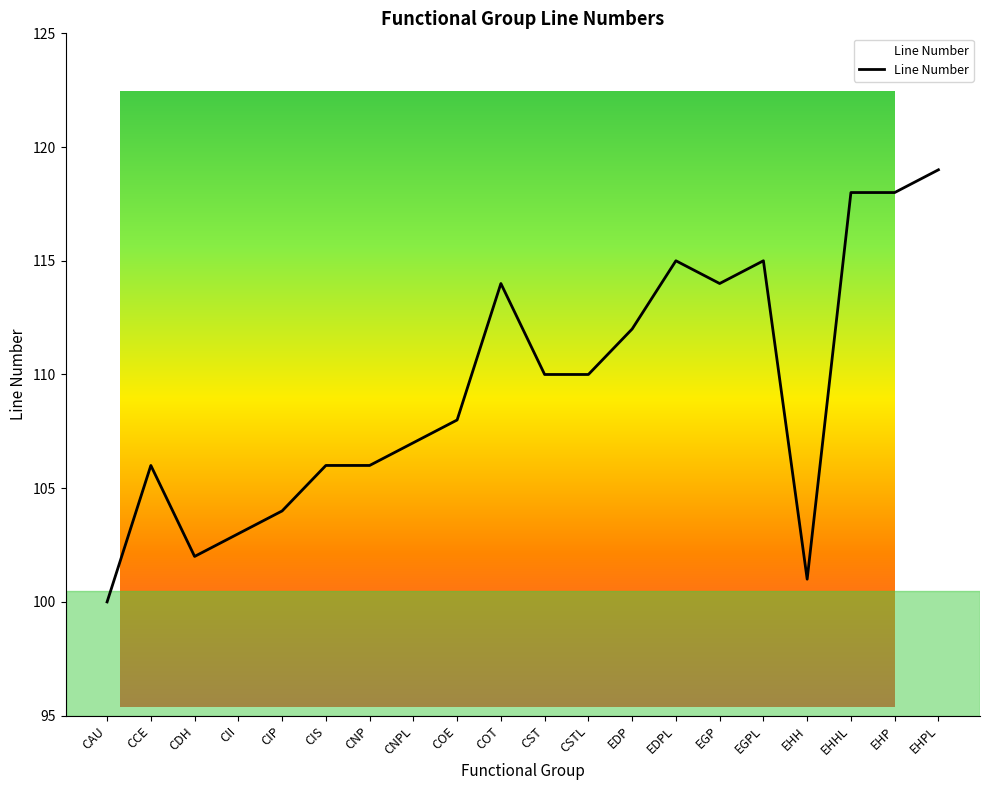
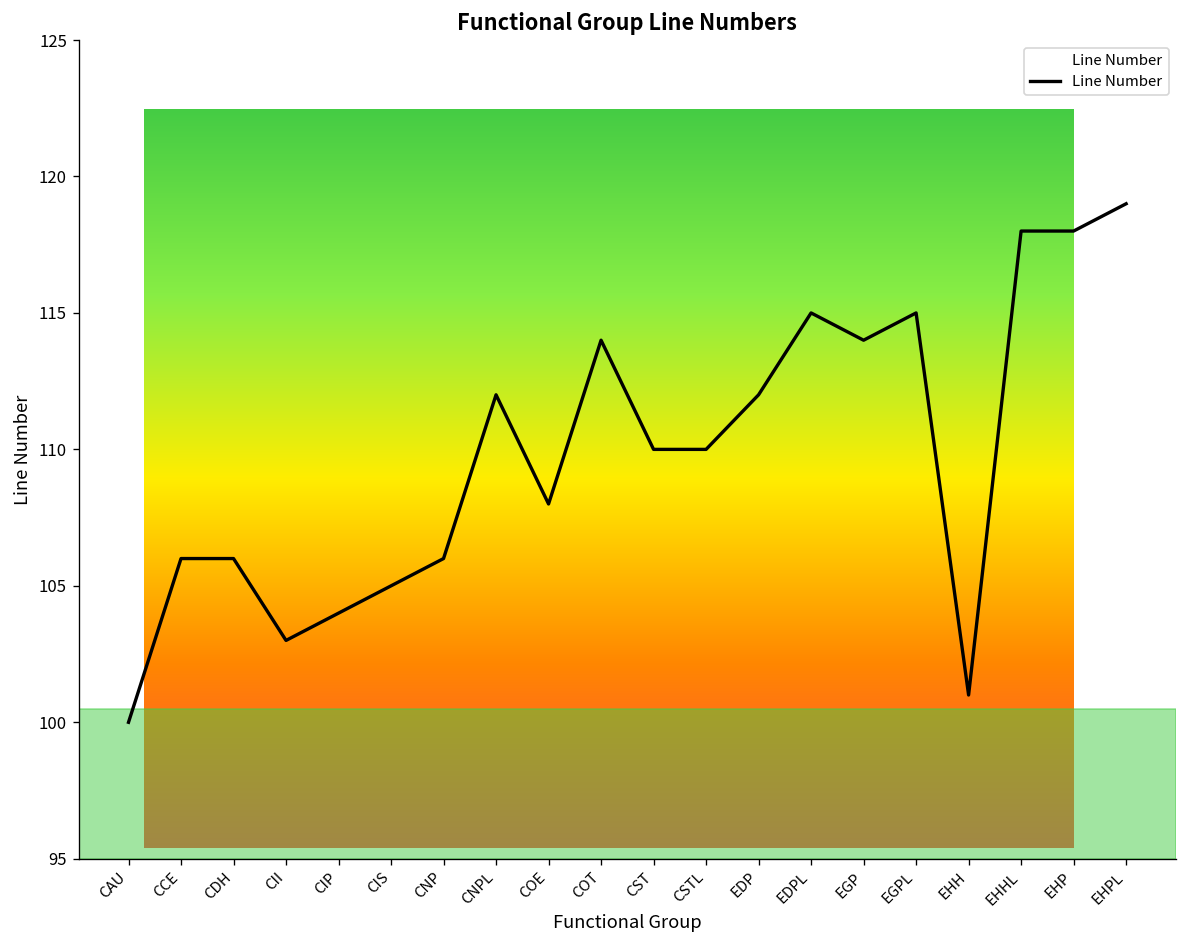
  {
    "CAU": 100,
    "CCE": 106,
-   "CDH": 102,
+   "CDH": 106,
    "CII": 103,
    "CIP": 104,
-   "CIS": 106,
+   "CIS": 105,
    "CNP": 106,
-   "CNPL": 107,
+   "CNPL": 112,
    "COE": 108,
    "COT": 114,
    "CST": 110,
    "CSTL": 110,
    "EDP": 112,
    "EDPL": 115,
    "EGP": 114,
    "EGPL": 115,
    "EHH": 101,
    "EHHL": 118,
    "EHP": 118,
    "EHPL": 119
  }
